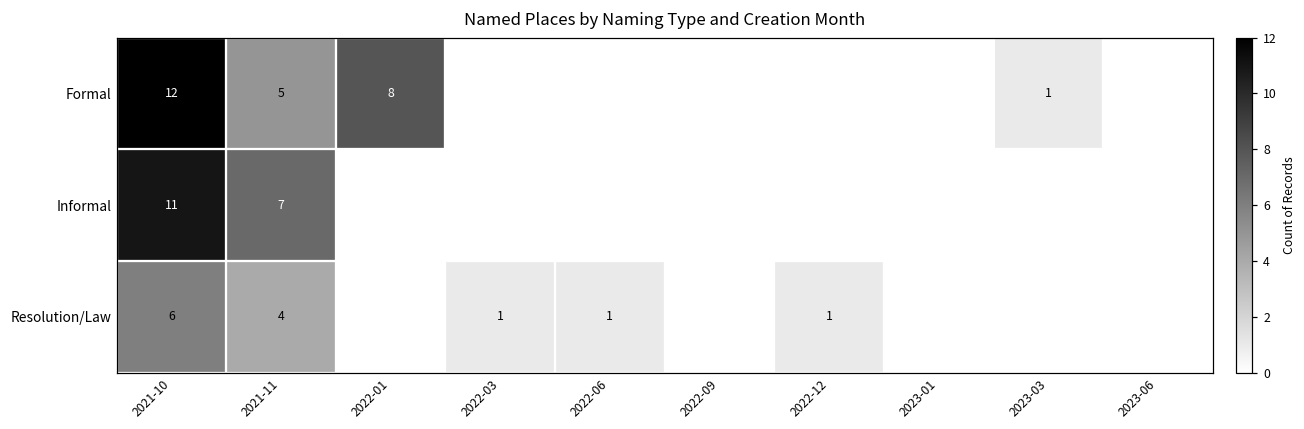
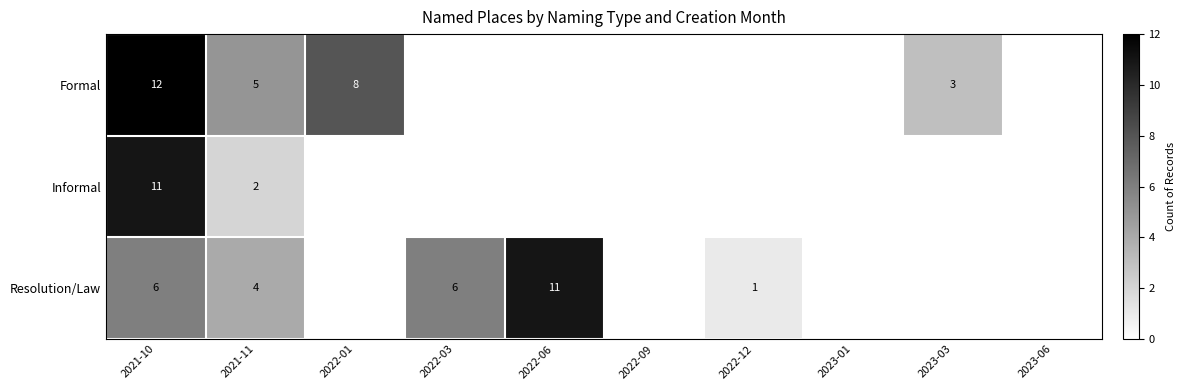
  {
    "Formal": {
      "2021-10": 12,
      "2021-11": 5,
      "2022-01": 8,
-     "2023-03": 1
+     "2023-03": 3
    },
    "Informal": {
      "2021-10": 11,
-     "2021-11": 7
+     "2021-11": 2
    },
    "Resolution/Law": {
      "2021-10": 6,
      "2021-11": 4,
-     "2022-03": 1,
-     "2022-06": 1,
+     "2022-03": 6,
+     "2022-06": 11,
      "2022-12": 1
    }
  }
